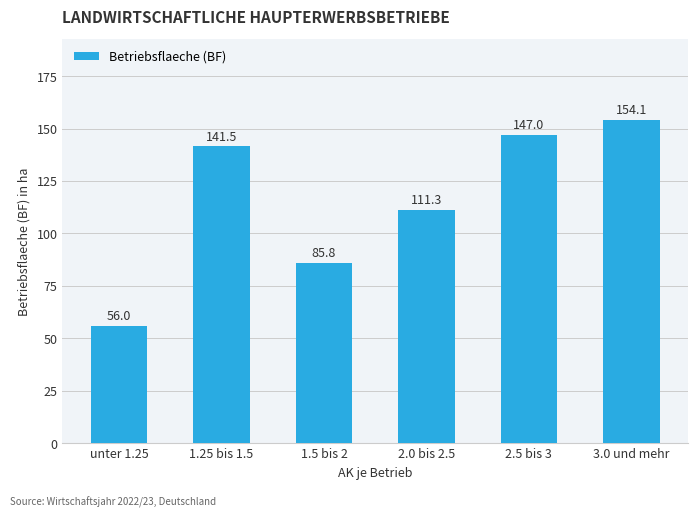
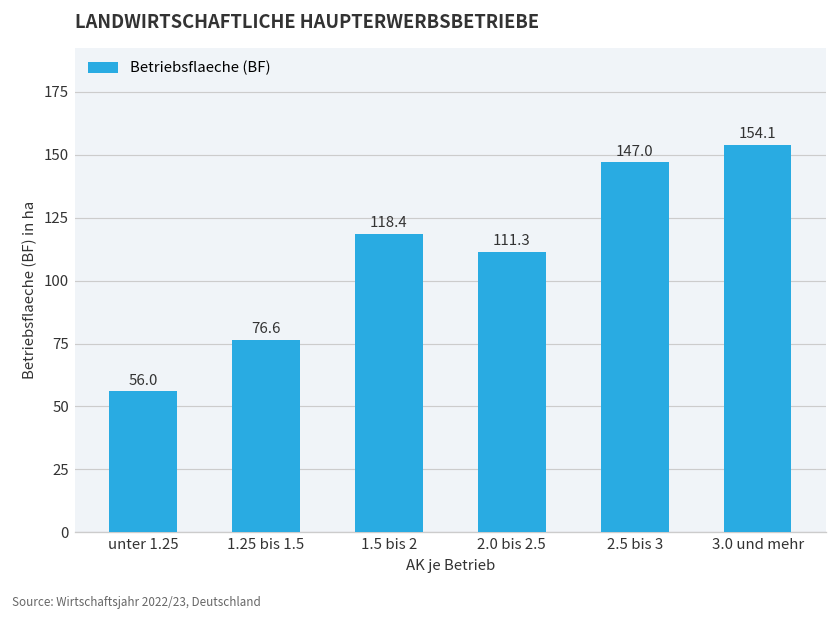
  {
    "unter 1.25": 56.0,
-   "1.25 bis 1.5": 141.5,
-   "1.5 bis 2": 85.8,
+   "1.25 bis 1.5": 76.6,
+   "1.5 bis 2": 118.4,
    "2.0 bis 2.5": 111.3,
    "2.5 bis 3": 147.0,
    "3.0 und mehr": 154.1
  }
